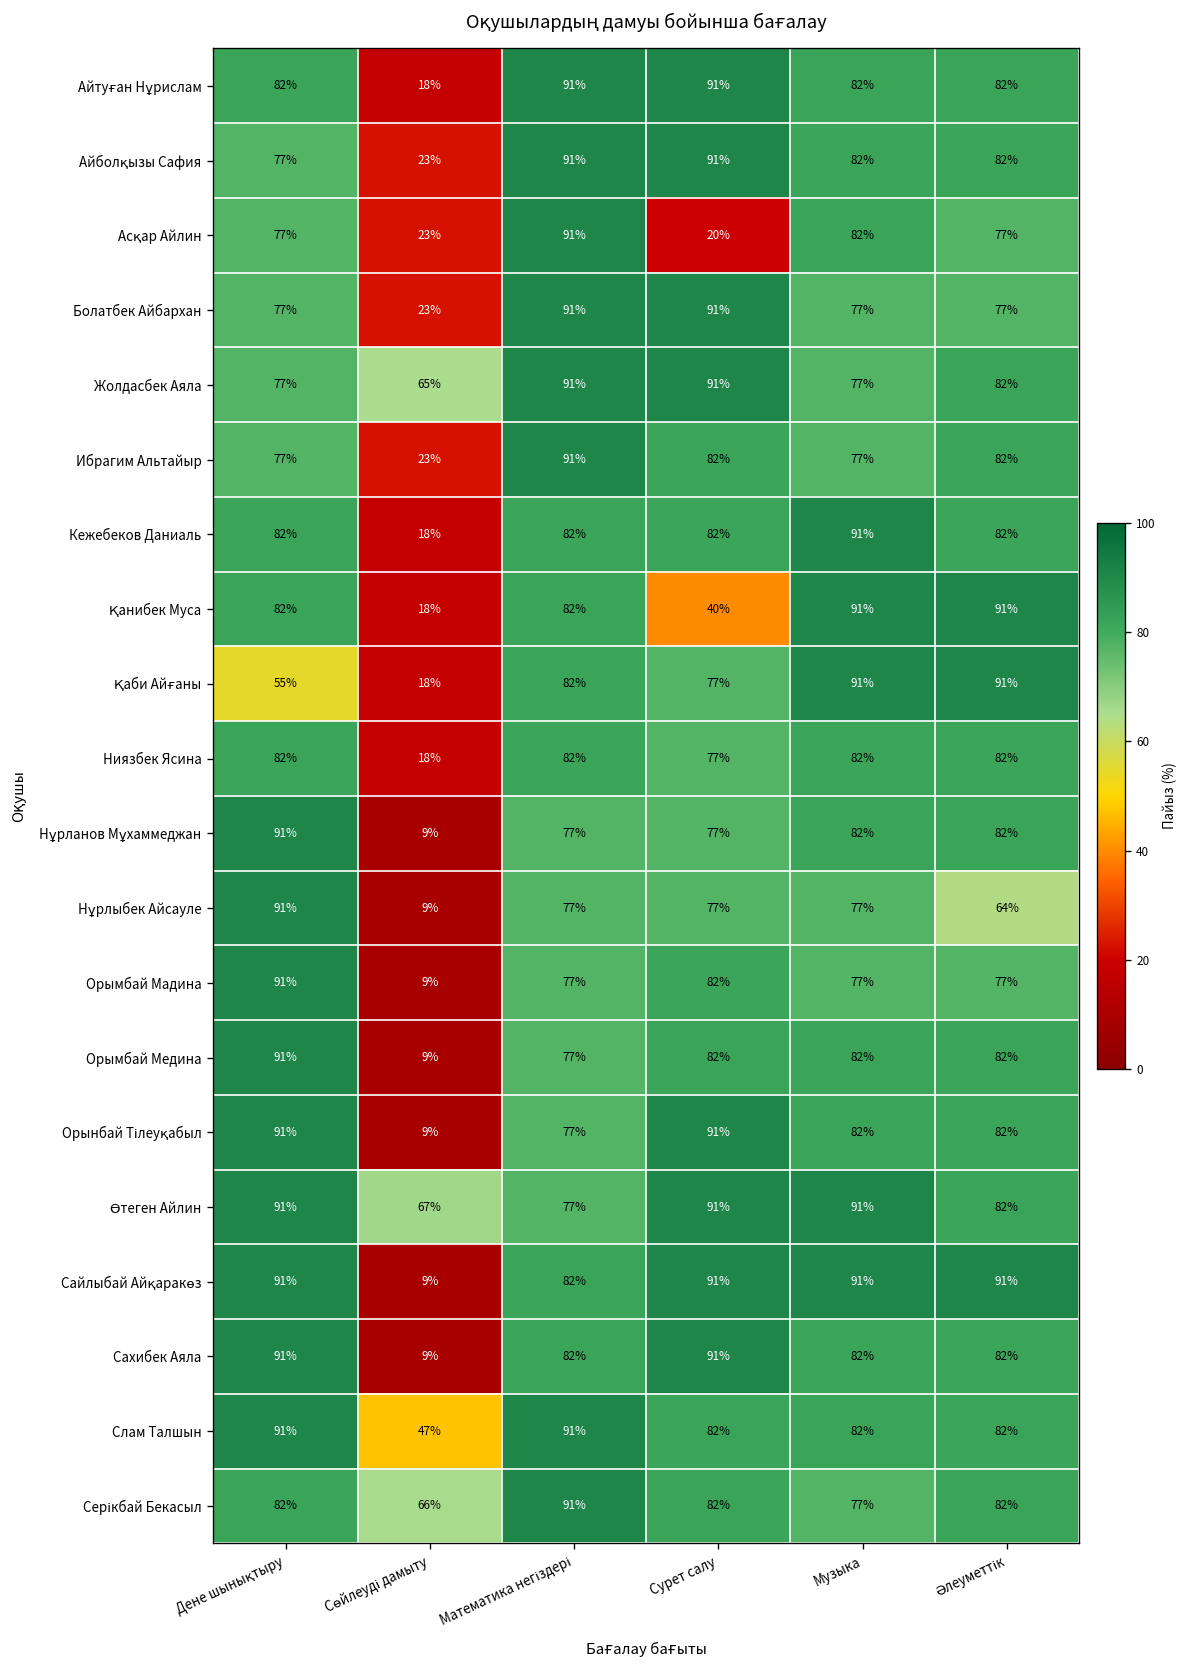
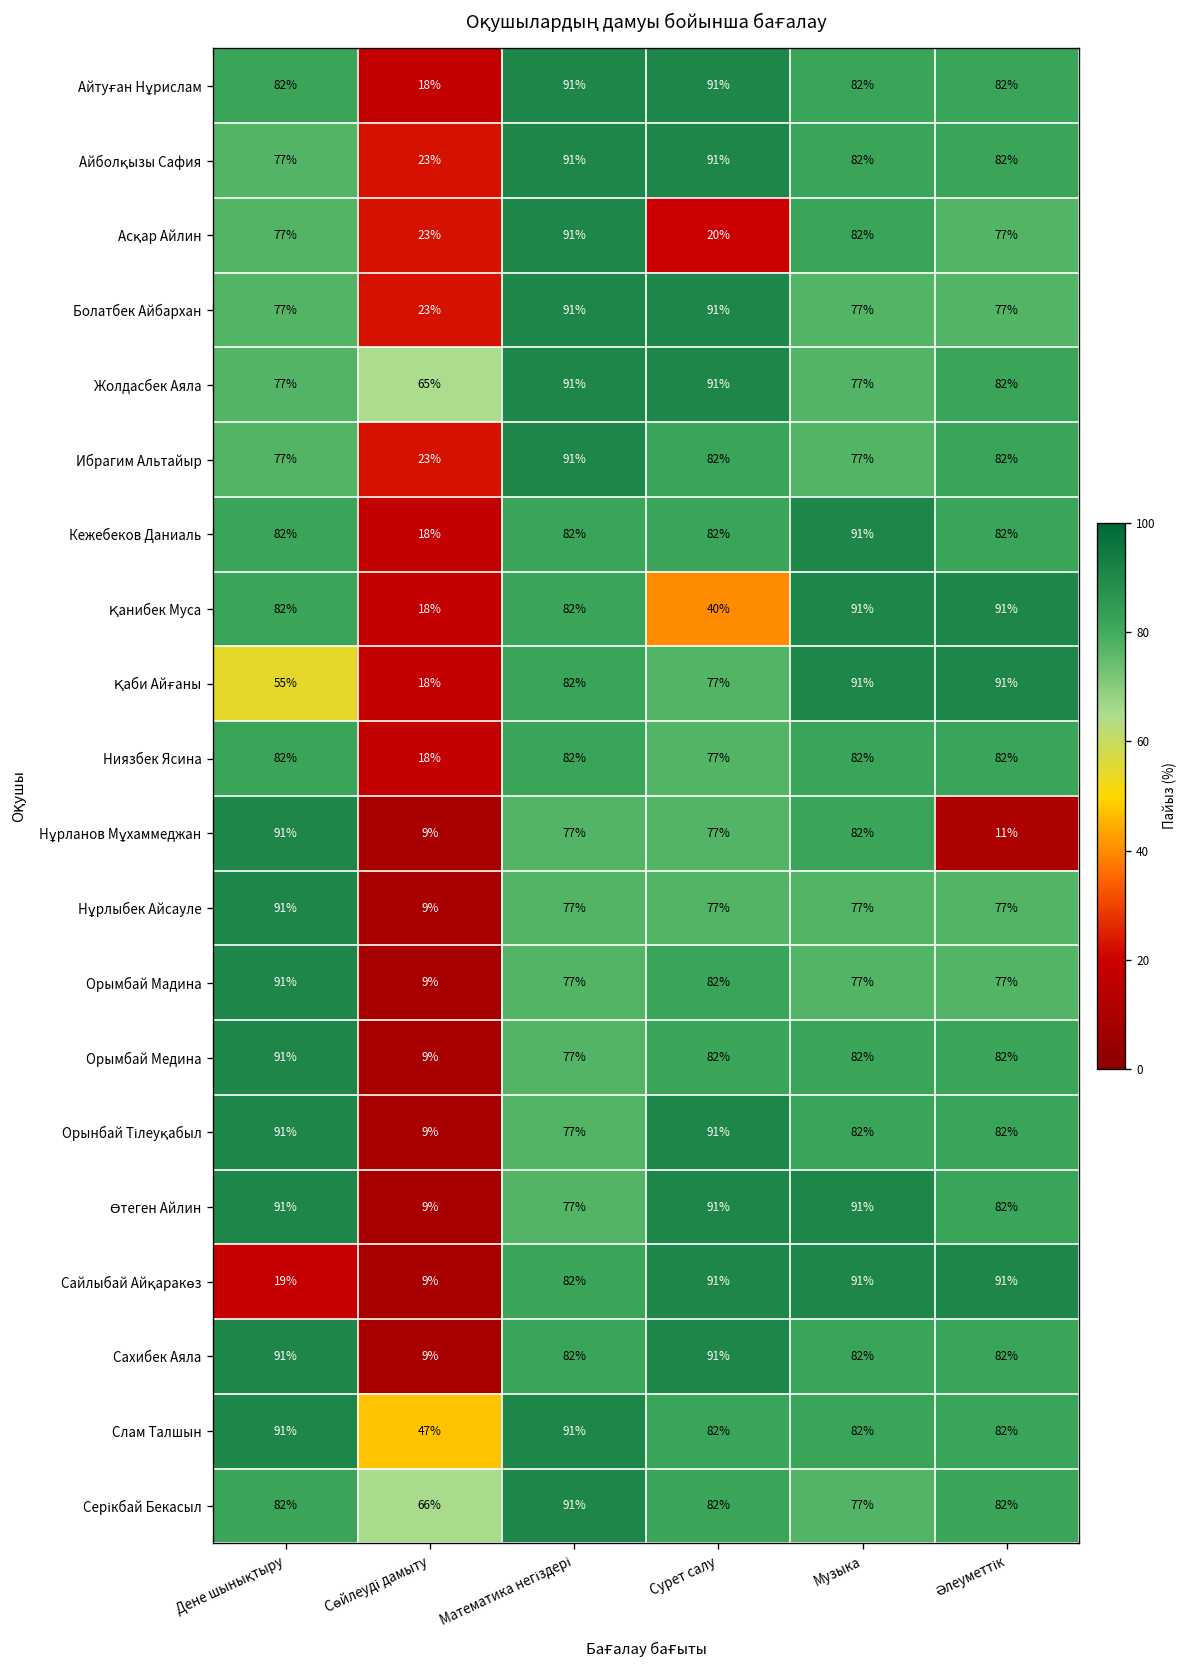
  {
    "Айтуған Нұрислам": {
      "Дене шынықтыру": "82%",
      "Сөйлеуді дамыту": "18%",
      "Математика негіздері": "91%",
      "Сурет салу": "91%",
      "Музыка": "82%",
      "Әлеуметтік": "82%"
    },
    "Айболқызы Сафия": {
      "Дене шынықтыру": "77%",
      "Сөйлеуді дамыту": "23%",
      "Математика негіздері": "91%",
      "Сурет салу": "91%",
      "Музыка": "82%",
      "Әлеуметтік": "82%"
    },
    "Асқар Айлин": {
      "Дене шынықтыру": "77%",
      "Сөйлеуді дамыту": "23%",
      "Математика негіздері": "91%",
      "Сурет салу": "20%",
      "Музыка": "82%",
      "Әлеуметтік": "77%"
    },
    "Болатбек Айбархан": {
      "Дене шынықтыру": "77%",
      "Сөйлеуді дамыту": "23%",
      "Математика негіздері": "91%",
      "Сурет салу": "91%",
      "Музыка": "77%",
      "Әлеуметтік": "77%"
    },
    "Жолдасбек Аяла": {
      "Дене шынықтыру": "77%",
      "Сөйлеуді дамыту": "65%",
      "Математика негіздері": "91%",
      "Сурет салу": "91%",
      "Музыка": "77%",
      "Әлеуметтік": "82%"
    },
    "Ибрагим Альтайыр": {
      "Дене шынықтыру": "77%",
      "Сөйлеуді дамыту": "23%",
      "Математика негіздері": "91%",
      "Сурет салу": "82%",
      "Музыка": "77%",
      "Әлеуметтік": "82%"
    },
    "Кежебеков Даниаль": {
      "Дене шынықтыру": "82%",
      "Сөйлеуді дамыту": "18%",
      "Математика негіздері": "82%",
      "Сурет салу": "82%",
      "Музыка": "91%",
      "Әлеуметтік": "82%"
    },
    "Қанибек Муса": {
      "Дене шынықтыру": "82%",
      "Сөйлеуді дамыту": "18%",
      "Математика негіздері": "82%",
      "Сурет салу": "40%",
      "Музыка": "91%",
      "Әлеуметтік": "91%"
    },
    "Қаби Айғаны": {
      "Дене шынықтыру": "55%",
      "Сөйлеуді дамыту": "18%",
      "Математика негіздері": "82%",
      "Сурет салу": "77%",
      "Музыка": "91%",
      "Әлеуметтік": "91%"
    },
    "Ниязбек Ясина": {
      "Дене шынықтыру": "82%",
      "Сөйлеуді дамыту": "18%",
      "Математика негіздері": "82%",
      "Сурет салу": "77%",
      "Музыка": "82%",
      "Әлеуметтік": "82%"
    },
    "Нұрланов Мұхаммеджан": {
      "Дене шынықтыру": "91%",
      "Сөйлеуді дамыту": "9%",
      "Математика негіздері": "77%",
      "Сурет салу": "77%",
      "Музыка": "82%",
-     "Әлеуметтік": "82%"
+     "Әлеуметтік": "11%"
    },
    "Нұрлыбек Айсауле": {
      "Дене шынықтыру": "91%",
      "Сөйлеуді дамыту": "9%",
      "Математика негіздері": "77%",
      "Сурет салу": "77%",
      "Музыка": "77%",
-     "Әлеуметтік": "64%"
+     "Әлеуметтік": "77%"
    },
    "Орымбай Мадина": {
      "Дене шынықтыру": "91%",
      "Сөйлеуді дамыту": "9%",
      "Математика негіздері": "77%",
      "Сурет салу": "82%",
      "Музыка": "77%",
      "Әлеуметтік": "77%"
    },
    "Орымбай Медина": {
      "Дене шынықтыру": "91%",
      "Сөйлеуді дамыту": "9%",
      "Математика негіздері": "77%",
      "Сурет салу": "82%",
      "Музыка": "82%",
      "Әлеуметтік": "82%"
    },
    "Орынбай Тілеуқабыл": {
      "Дене шынықтыру": "91%",
      "Сөйлеуді дамыту": "9%",
      "Математика негіздері": "77%",
      "Сурет салу": "91%",
      "Музыка": "82%",
      "Әлеуметтік": "82%"
    },
    "Өтеген Айлин": {
      "Дене шынықтыру": "91%",
-     "Сөйлеуді дамыту": "67%",
+     "Сөйлеуді дамыту": "9%",
      "Математика негіздері": "77%",
      "Сурет салу": "91%",
      "Музыка": "91%",
      "Әлеуметтік": "82%"
    },
    "Сайлыбай Айқаракөз": {
-     "Дене шынықтыру": "91%",
+     "Дене шынықтыру": "19%",
      "Сөйлеуді дамыту": "9%",
      "Математика негіздері": "82%",
      "Сурет салу": "91%",
      "Музыка": "91%",
      "Әлеуметтік": "91%"
    },
    "Сахибек Аяла": {
      "Дене шынықтыру": "91%",
      "Сөйлеуді дамыту": "9%",
      "Математика негіздері": "82%",
      "Сурет салу": "91%",
      "Музыка": "82%",
      "Әлеуметтік": "82%"
    },
    "Слам Талшын": {
      "Дене шынықтыру": "91%",
      "Сөйлеуді дамыту": "47%",
      "Математика негіздері": "91%",
      "Сурет салу": "82%",
      "Музыка": "82%",
      "Әлеуметтік": "82%"
    },
    "Серікбай Бекасыл": {
      "Дене шынықтыру": "82%",
      "Сөйлеуді дамыту": "66%",
      "Математика негіздері": "91%",
      "Сурет салу": "82%",
      "Музыка": "77%",
      "Әлеуметтік": "82%"
    }
  }
